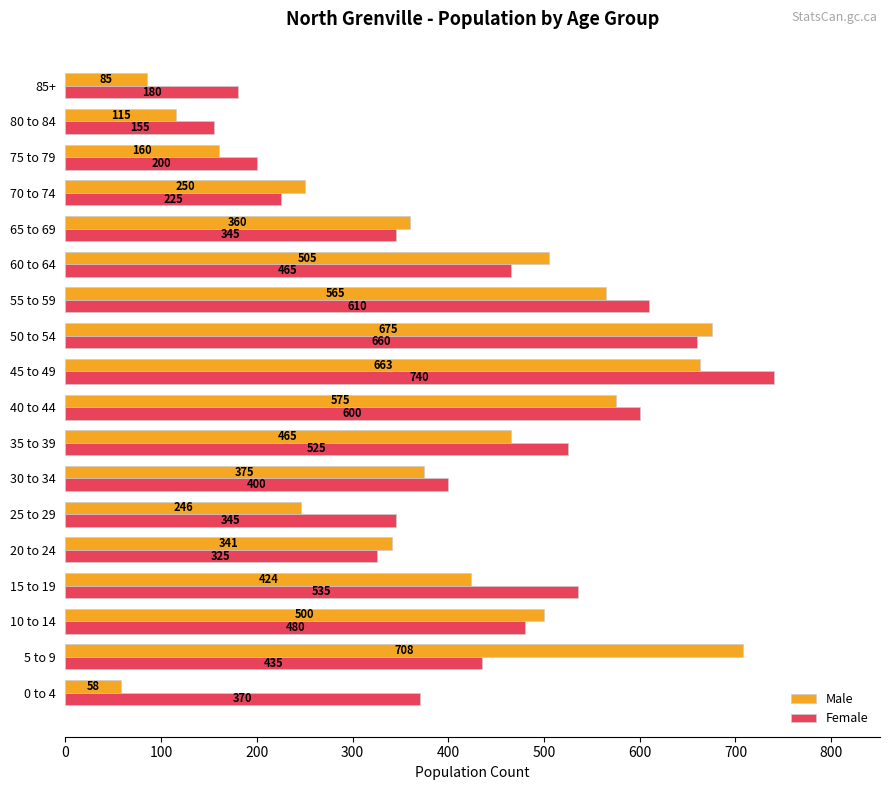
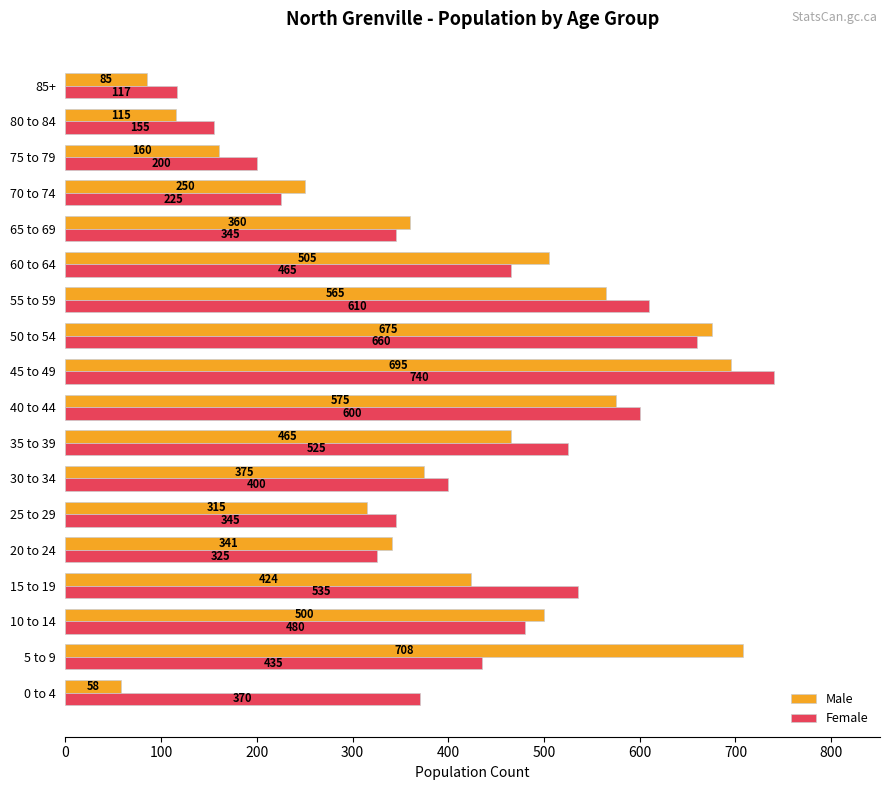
  {
    "Male": {
      "85+": 85,
      "80 to 84": 115,
      "75 to 79": 160,
      "70 to 74": 250,
      "65 to 69": 360,
      "60 to 64": 505,
      "55 to 59": 565,
      "50 to 54": 675,
-     "45 to 49": 663,
+     "45 to 49": 695,
      "40 to 44": 575,
      "35 to 39": 465,
      "30 to 34": 375,
-     "25 to 29": 246,
+     "25 to 29": 315,
      "20 to 24": 341,
      "15 to 19": 424,
      "10 to 14": 500,
      "5 to 9": 708,
      "0 to 4": 58
    },
    "Female": {
-     "85+": 180,
+     "85+": 117,
      "80 to 84": 155,
      "75 to 79": 200,
      "70 to 74": 225,
      "65 to 69": 345,
      "60 to 64": 465,
      "55 to 59": 610,
      "50 to 54": 660,
      "45 to 49": 740,
      "40 to 44": 600,
      "35 to 39": 525,
      "30 to 34": 400,
      "25 to 29": 345,
      "20 to 24": 325,
      "15 to 19": 535,
      "10 to 14": 480,
      "5 to 9": 435,
      "0 to 4": 370
    }
  }
